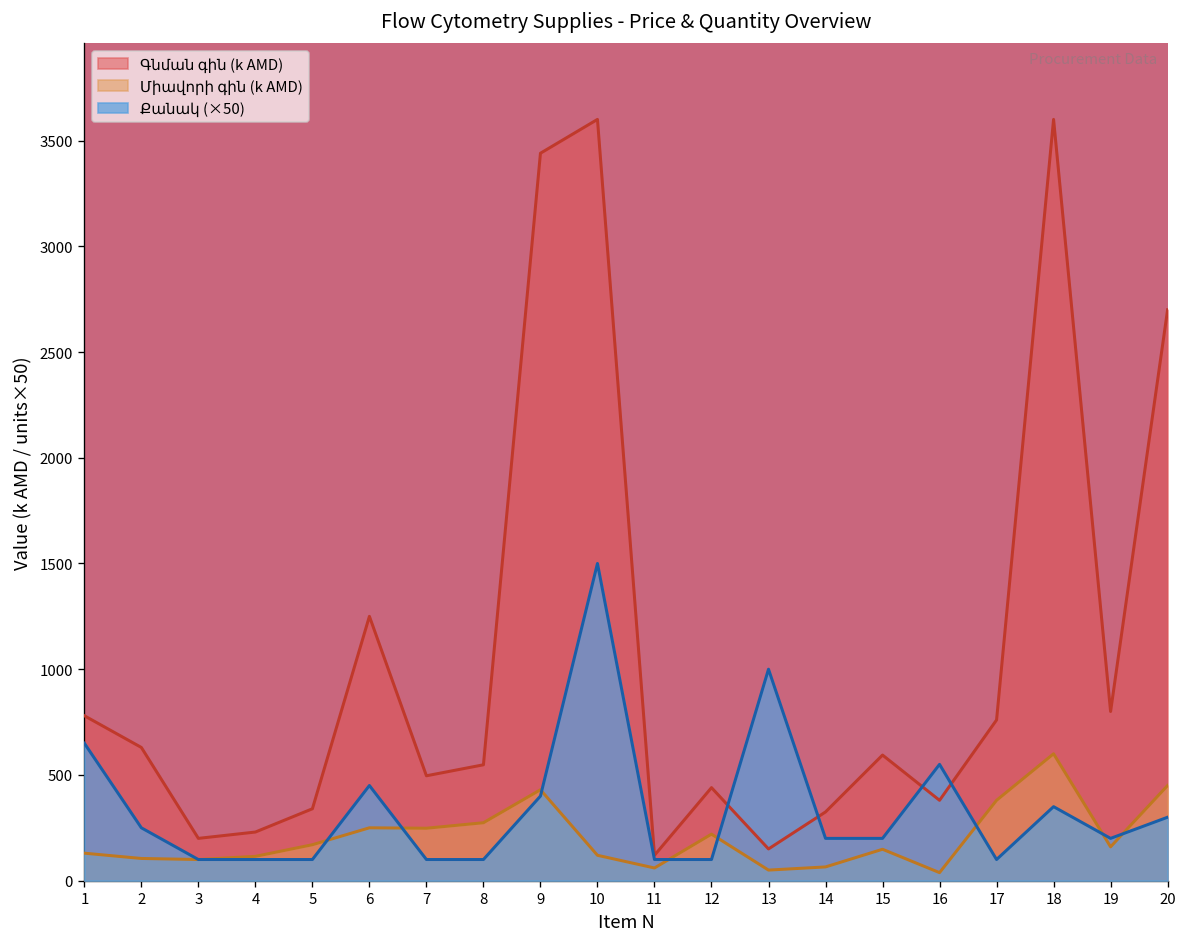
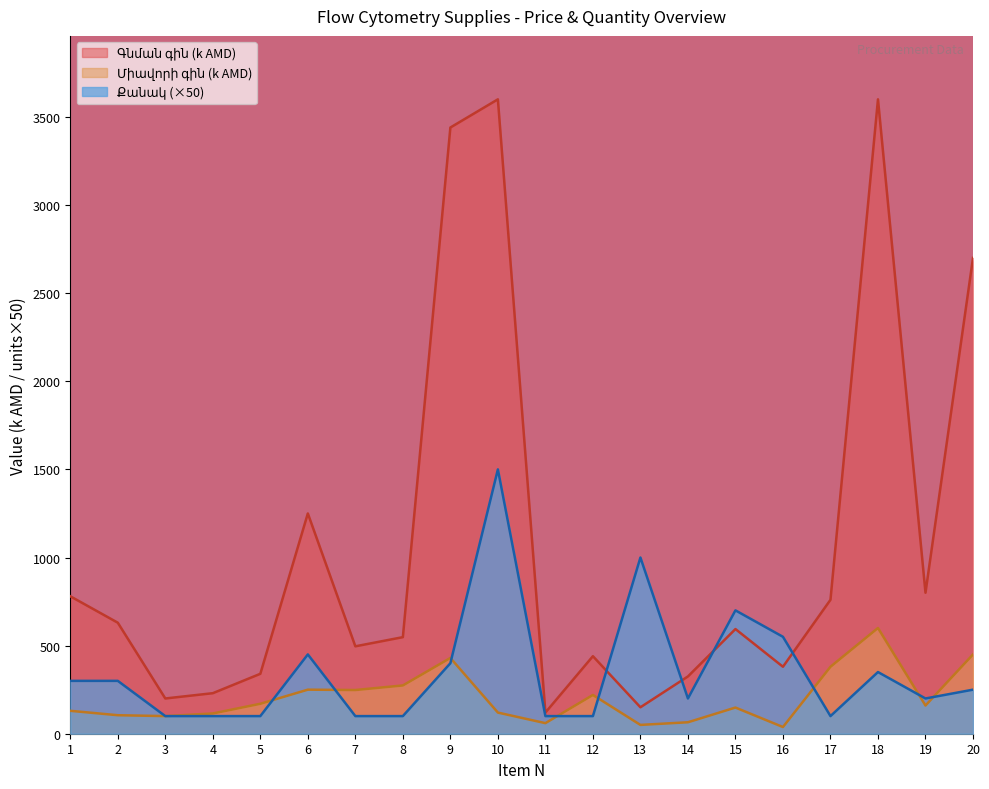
  {
    "Քանակ (×50)": {
-     "1": 650,
-     "2": 250,
+     "1": 300,
+     "2": 300,
      "4": 100,
      "5": 100,
      "6": 450,
      "7": 100,
      "8": 100,
      "9": 400,
      "10": 1500,
      "11": 100,
      "12": 100,
      "13": 1000,
      "14": 200,
-     "15": 200,
+     "15": 700,
      "16": 550,
      "17": 100,
      "18": 350,
      "19": 200,
-     "20": 300
+     "20": 250
    }
  }
